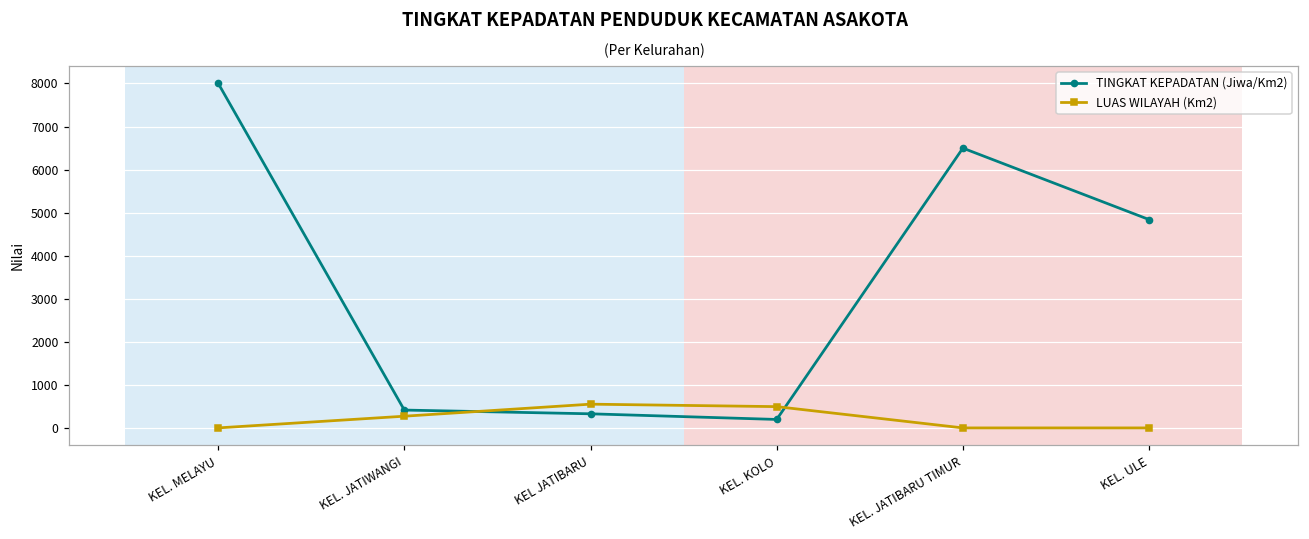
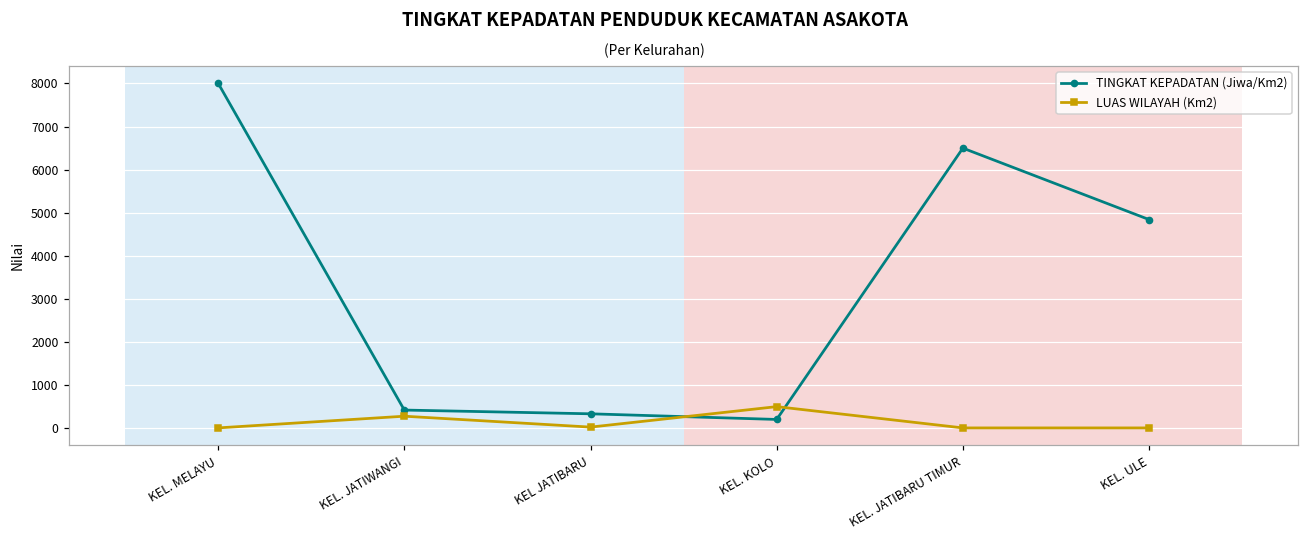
  {
    "TINGKAT KEPADATAN (Jiwa/Km2)": {
      "KEL. MELAYU": 8000,
      "KEL. JATIWANGI": 400,
      "KEL JATIBARU": 300,
      "KEL. KOLO": 200,
      "KEL. JATIBARU TIMUR": 6500,
      "KEL. ULE": 4800
    },
    "LUAS WILAYAH (Km2)": {
      "KEL. MELAYU": 0,
      "KEL. JATIWANGI": 300,
-     "KEL JATIBARU": 600,
+     "KEL JATIBARU": 0,
      "KEL. KOLO": 500,
      "KEL. JATIBARU TIMUR": 0,
      "KEL. ULE": 0
    }
  }
